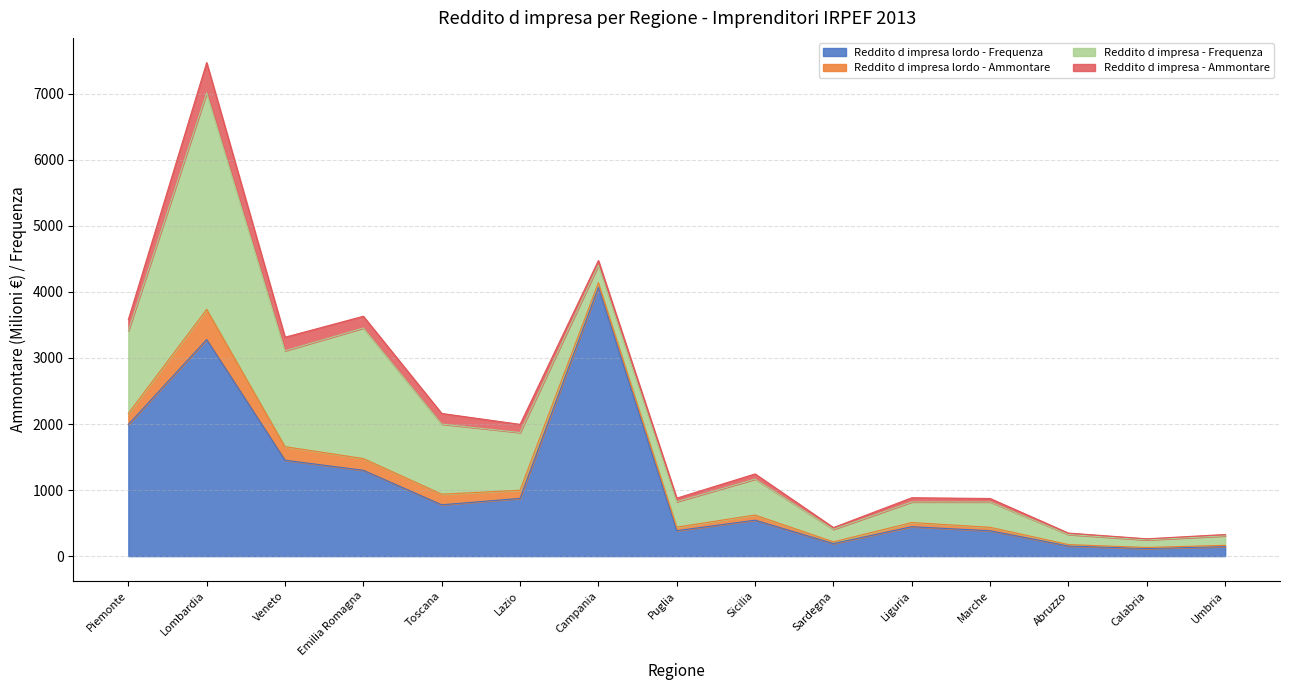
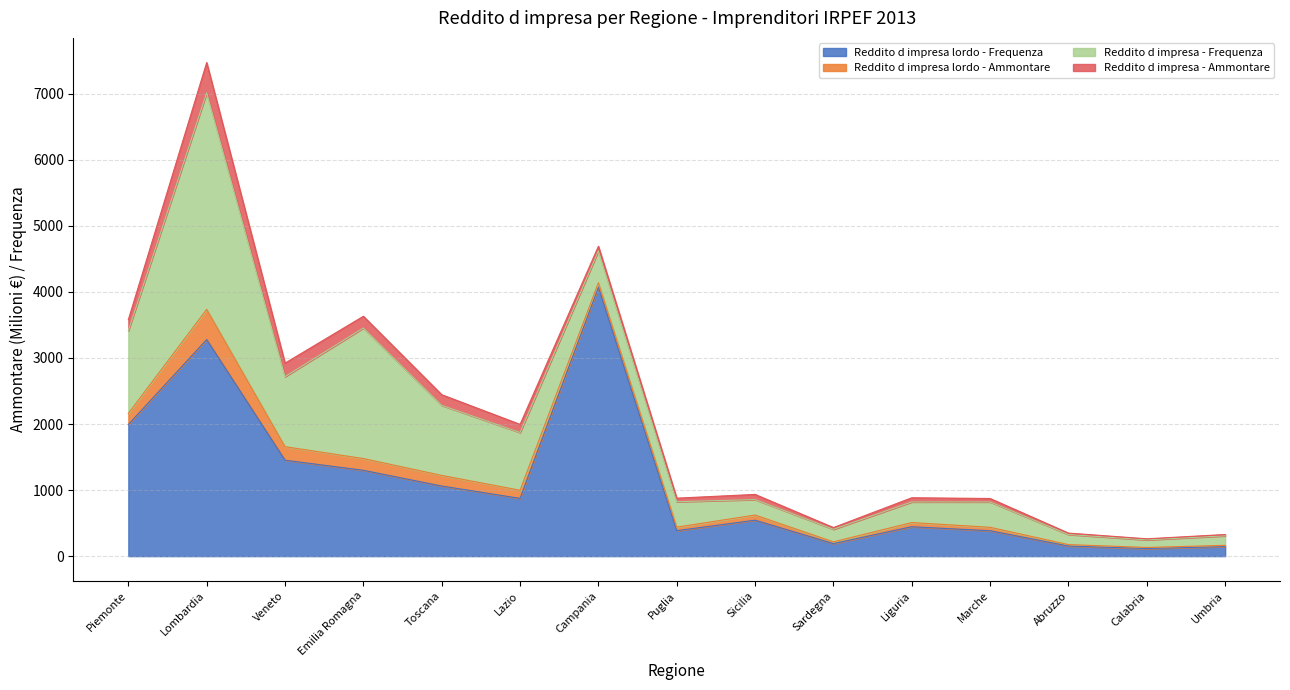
  {
    "Reddito d impresa lordo - Frequenza": {
      "Piemonte": 2000,
      "Lombardia": 3300,
      "Veneto": 1500,
      "Emilia Romagna": 1300,
-     "Toscana": 800,
+     "Toscana": 1100,
      "Lazio": 900,
      "Campania": 4100,
      "Puglia": 400,
      "Sicilia": 500,
      "Liguria": 400,
      "Marche": 400
    },
    "Reddito d impresa - Frequenza": {
      "Piemonte": 1300,
      "Lombardia": 3300,
-     "Veneto": 1500,
+     "Veneto": 1100,
      "Emilia Romagna": 2000,
      "Toscana": 1100,
      "Lazio": 900,
-     "Campania": 300,
+     "Campania": 500,
      "Puglia": 400,
-     "Sicilia": 500,
+     "Sicilia": 200,
      "Liguria": 300,
      "Marche": 400
    }
  }
